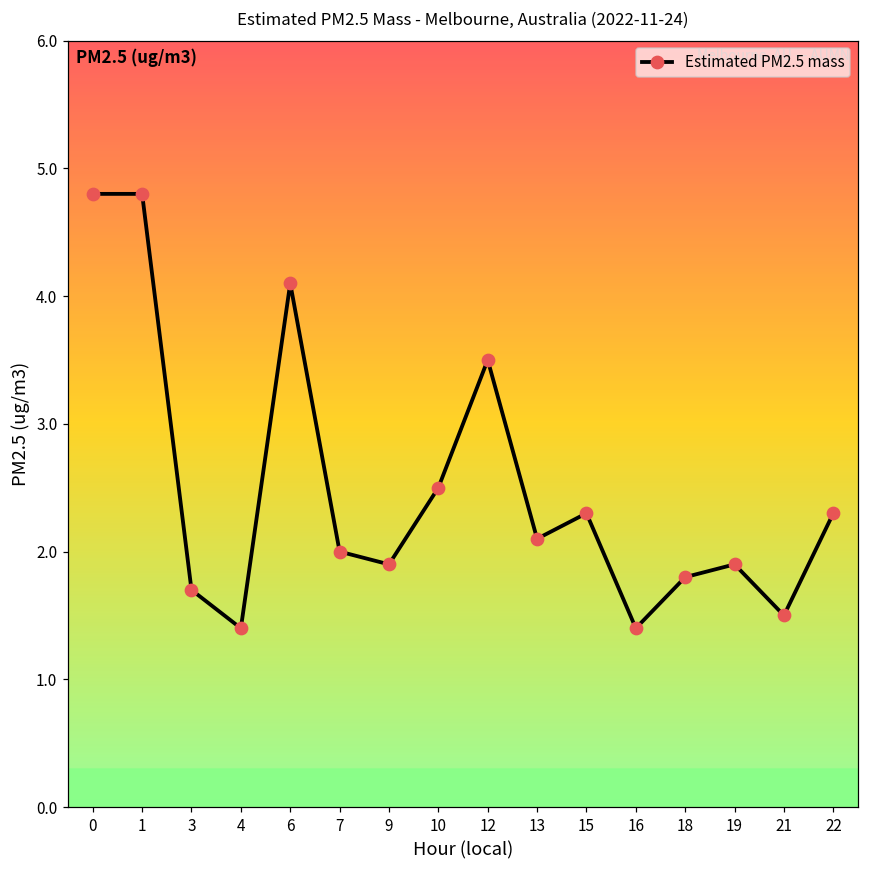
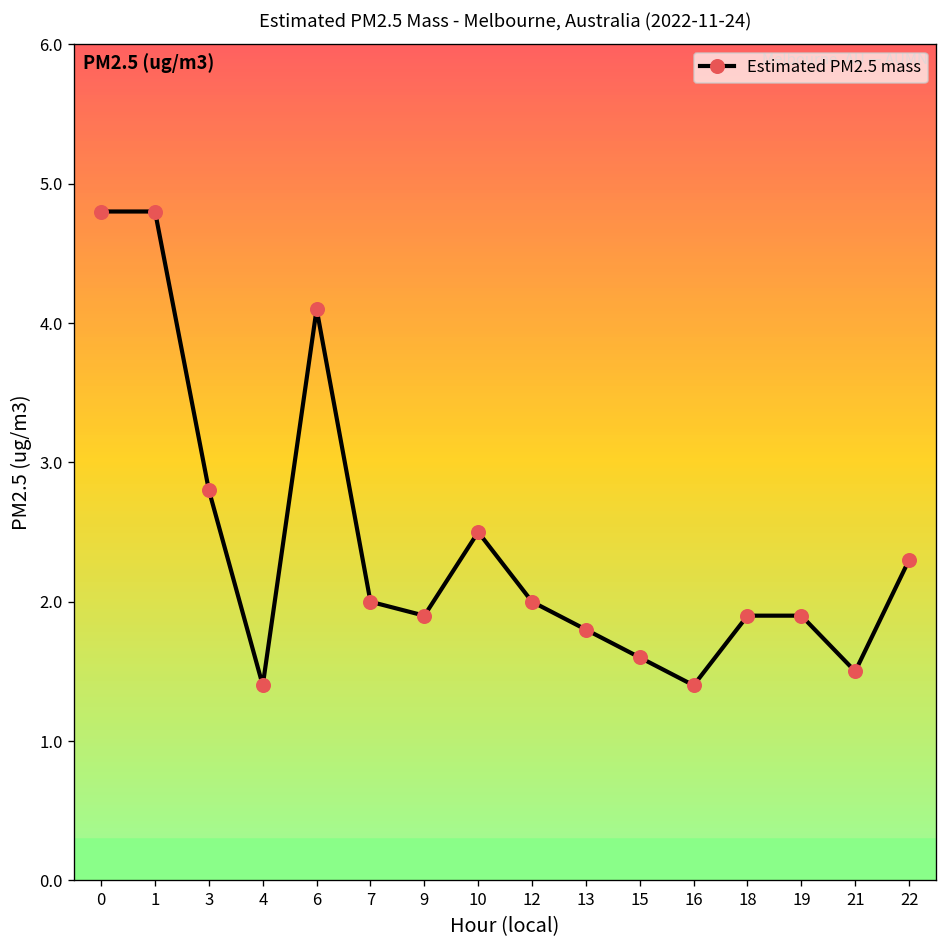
  {
    "0": 4.8,
    "1": 4.8,
-   "3": 1.7,
+   "3": 2.8,
    "4": 1.4,
    "6": 4.1,
    "7": 2.0,
    "9": 1.9,
    "10": 2.5,
-   "12": 3.5,
-   "13": 2.1,
-   "15": 2.3,
+   "12": 2.0,
+   "13": 1.8,
+   "15": 1.6,
    "16": 1.4,
-   "18": 1.8,
+   "18": 1.9,
    "19": 1.9,
    "21": 1.5,
    "22": 2.3
  }
